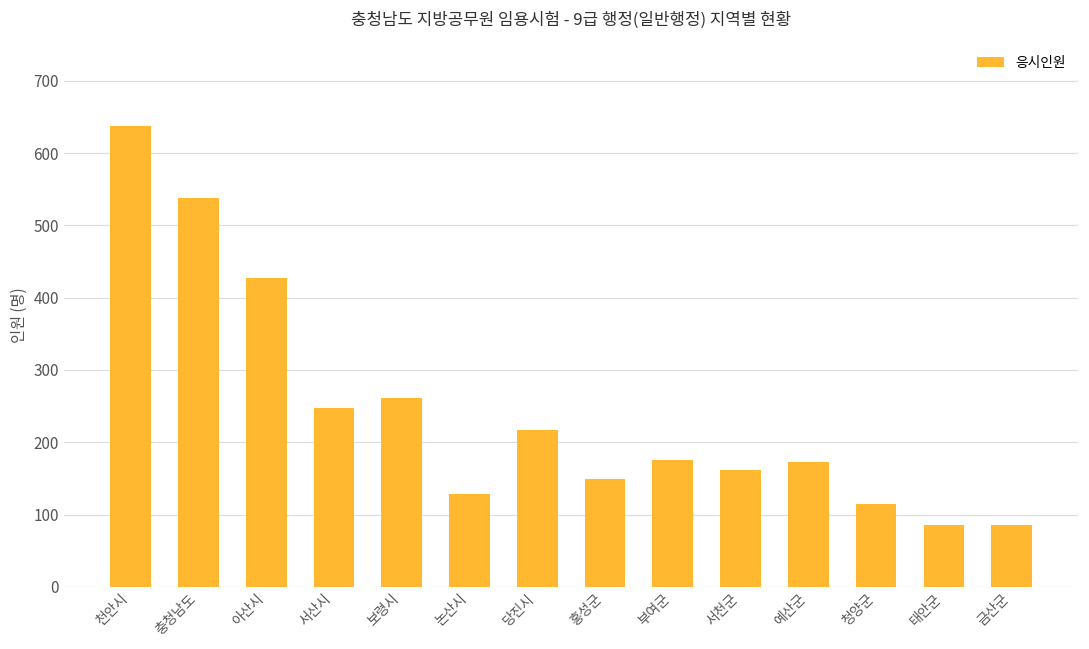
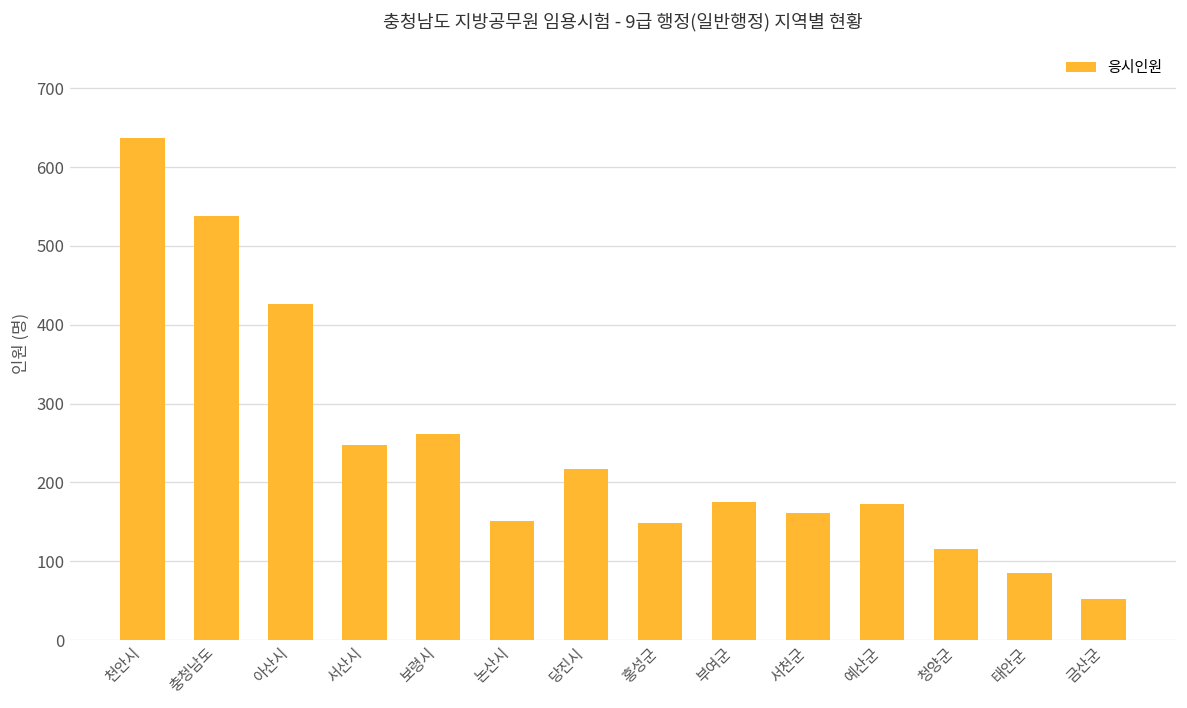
  {
    "천안시": 640,
    "충청남도": 540,
    "아산시": 430,
    "서산시": 250,
    "보령시": 260,
-   "논산시": 130,
+   "논산시": 150,
    "당진시": 220,
    "홍성군": 150,
    "부여군": 180,
    "서천군": 160,
    "예산군": 170,
    "청양군": 120,
    "태안군": 90,
-   "금산군": 90
+   "금산군": 50
  }
